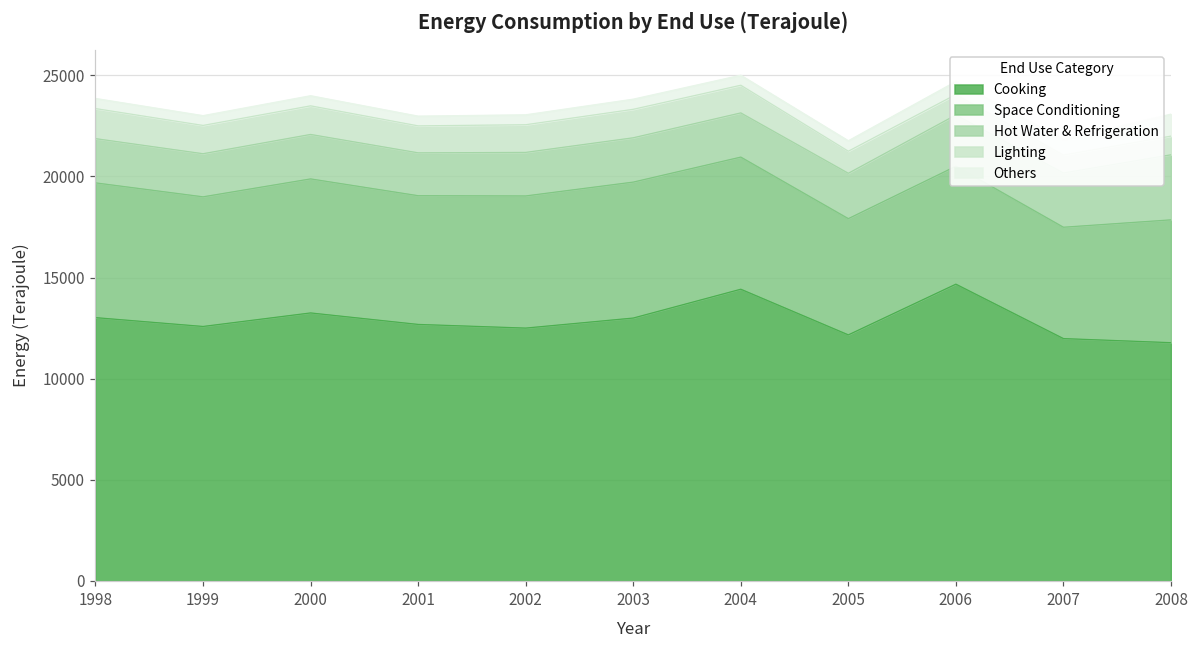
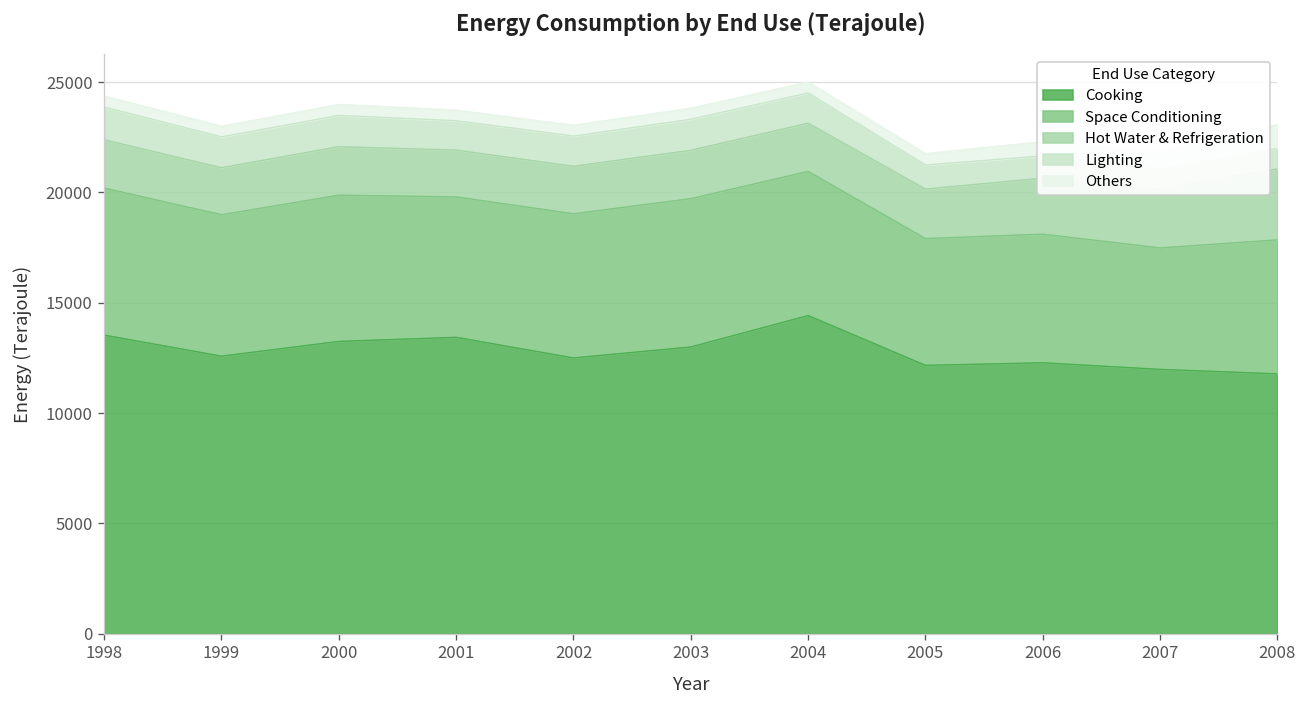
  {
    "Cooking": {
-     "1998": 13000,
+     "1998": 13500,
      "1999": 12600,
      "2000": 13300,
-     "2001": 12700,
+     "2001": 13400,
      "2002": 12500,
      "2003": 13000,
      "2004": 14400,
      "2005": 12200,
-     "2006": 14700,
+     "2006": 12300,
      "2007": 12000,
      "2008": 11800
    }
  }
